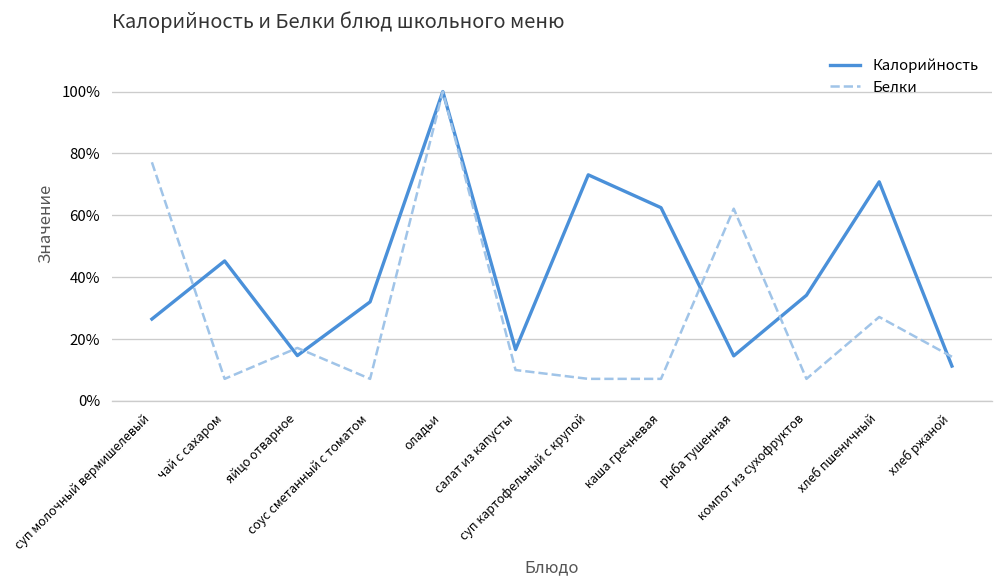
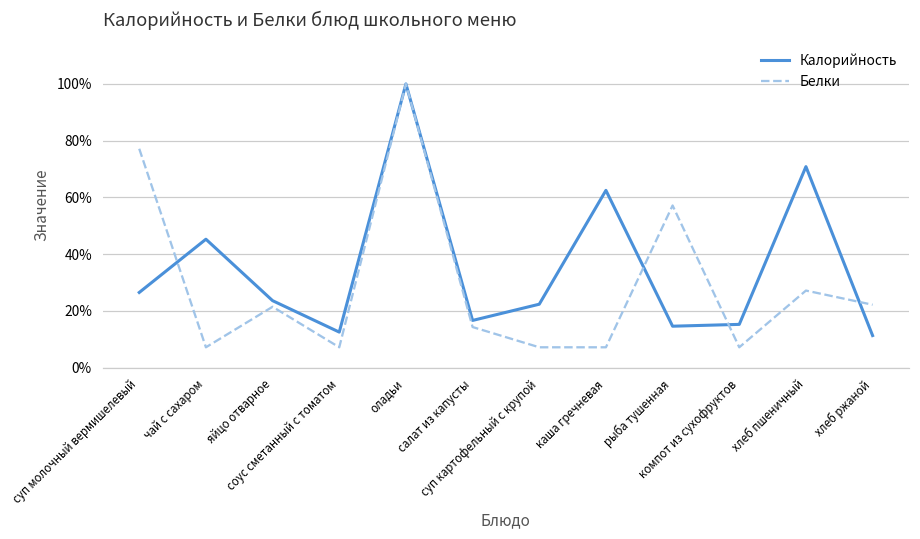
  {
    "Калорийность": {
      "суп молочный вермишелевый": "26%",
      "чай с сахаром": "45%",
-     "яйцо отварное": "15%",
-     "соус сметанный с томатом": "32%",
+     "яйцо отварное": "24%",
+     "соус сметанный с томатом": "13%",
      "салат из капусты": "17%",
-     "суп картофельный с крупой": "73%",
+     "суп картофельный с крупой": "22%",
      "каша гречневая": "62%",
      "рыба тушенная": "15%",
-     "компот из сухофруктов": "34%",
+     "компот из сухофруктов": "15%",
      "хлеб пшеничный": "71%",
      "хлеб ржаной": "11%"
    },
    "Белки": {
      "суп молочный вермишелевый": "77%",
      "чай с сахаром": "7%",
-     "яйцо отварное": "17%",
+     "яйцо отварное": "21%",
      "соус сметанный с томатом": "7%",
-     "салат из капусты": "10%",
+     "салат из капусты": "14%",
      "суп картофельный с крупой": "7%",
      "каша гречневая": "7%",
-     "рыба тушенная": "62%",
+     "рыба тушенная": "57%",
      "компот из сухофруктов": "7%",
      "хлеб пшеничный": "27%",
-     "хлеб ржаной": "14%"
+     "хлеб ржаной": "22%"
    }
  }
